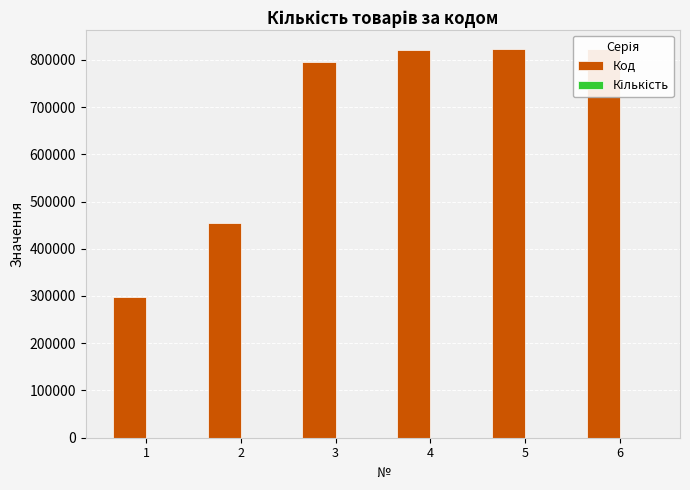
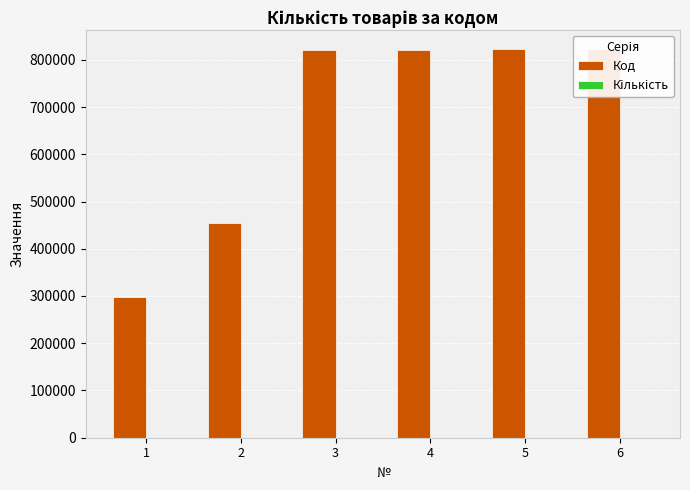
  {
    "Код": {
      "1": 300000,
      "2": 460000,
-     "3": 800000,
+     "3": 820000,
      "4": 820000,
      "5": 820000
    }
  }
